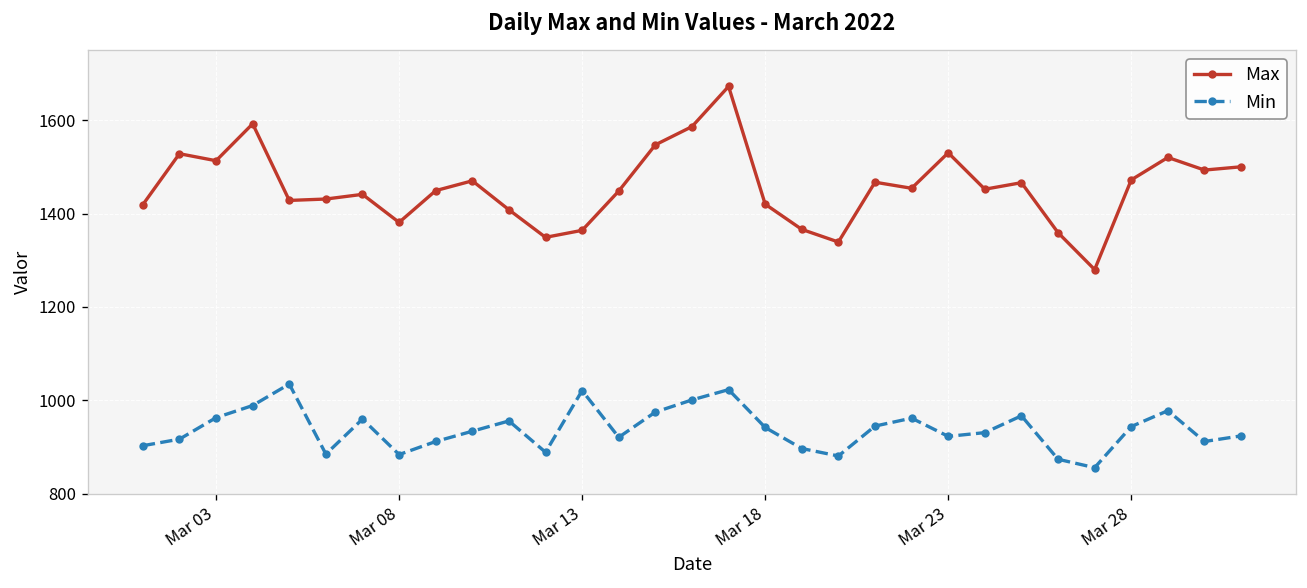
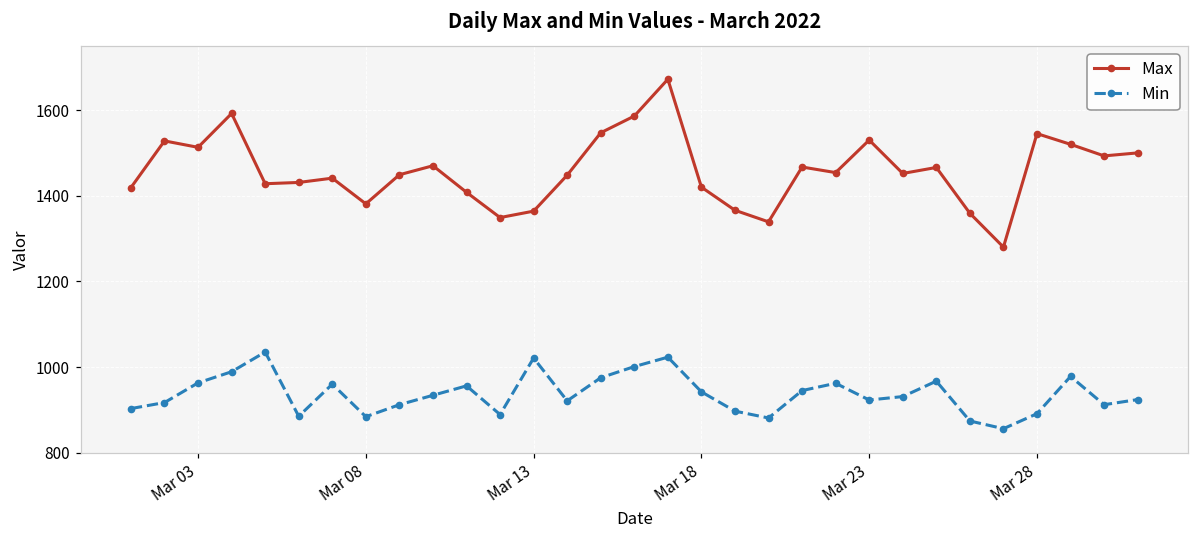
  {
    "Max": {
      "Mar 03": 1510,
      "Mar 08": 1380,
      "Mar 13": 1360,
      "Mar 18": 1420,
      "Mar 23": 1530,
-     "Mar 28": 1470
+     "Mar 28": 1550
    },
    "Min": {
      "Mar 03": 960,
      "Mar 08": 880,
      "Mar 13": 1020,
      "Mar 18": 940,
      "Mar 23": 920,
-     "Mar 28": 940
+     "Mar 28": 890
    }
  }
